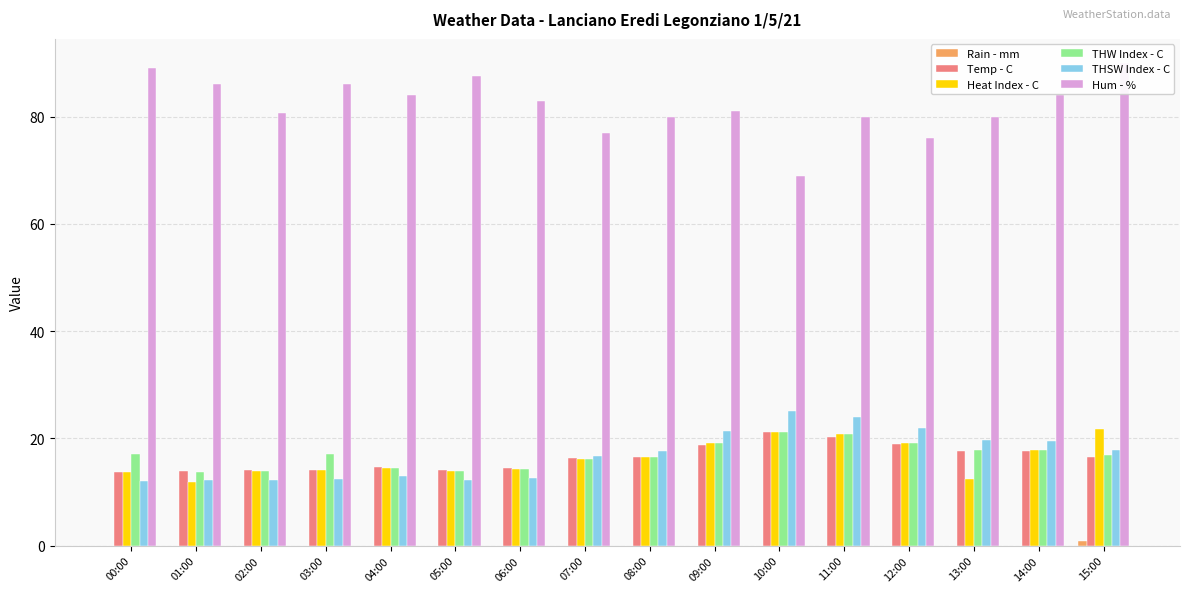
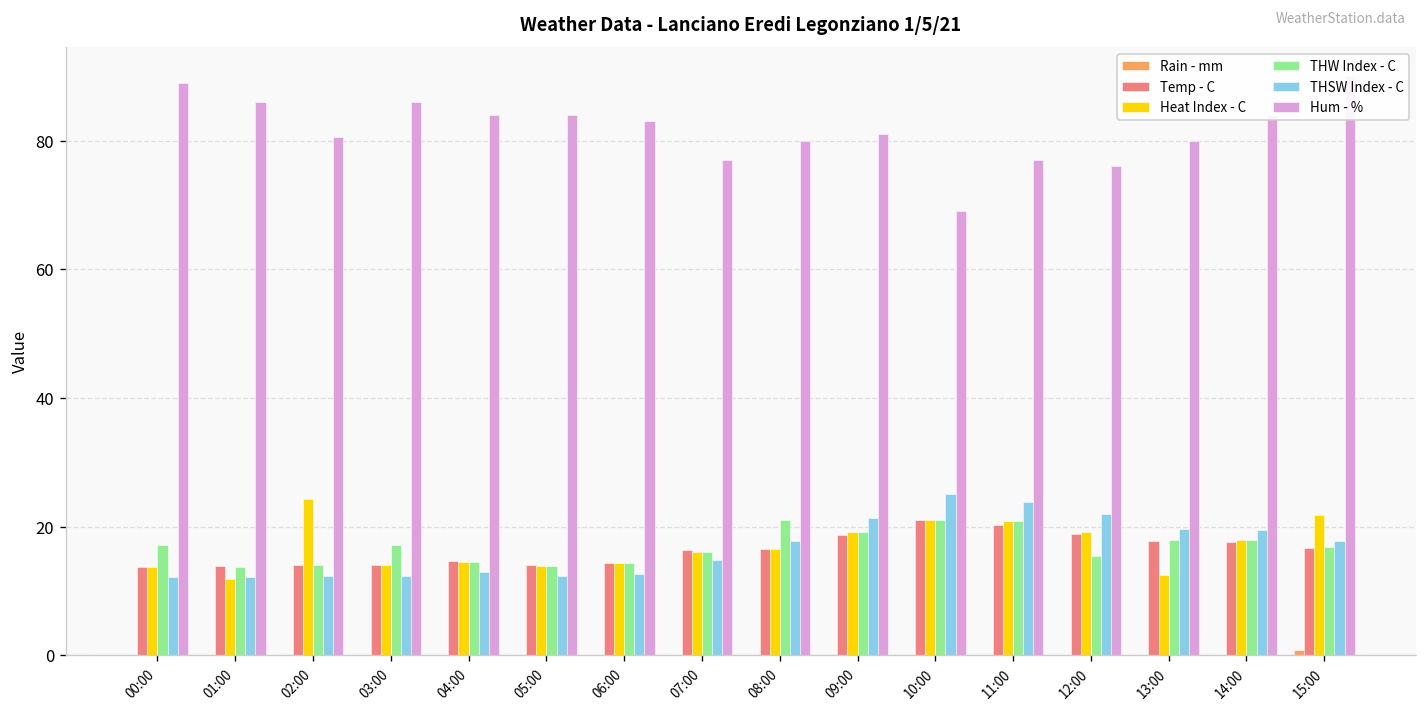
  {
    "Heat Index - C": {
      "00:00": 14,
      "01:00": 12,
-     "02:00": 14,
+     "02:00": 24,
      "03:00": 14,
      "04:00": 15,
      "05:00": 14,
      "06:00": 14,
      "07:00": 16,
      "08:00": 17,
      "09:00": 19,
      "10:00": 21,
      "11:00": 21,
      "12:00": 19,
      "13:00": 13,
      "14:00": 18,
      "15:00": 22
    },
    "THW Index - C": {
      "00:00": 17,
      "01:00": 14,
      "02:00": 14,
      "03:00": 17,
      "04:00": 15,
      "05:00": 14,
      "06:00": 14,
      "07:00": 16,
-     "08:00": 17,
+     "08:00": 21,
      "09:00": 19,
      "10:00": 21,
      "11:00": 21,
-     "12:00": 19,
+     "12:00": 16,
      "13:00": 18,
      "14:00": 18,
      "15:00": 17
    },
    "THSW Index - C": {
      "00:00": 12,
      "01:00": 12,
      "02:00": 12,
      "03:00": 12,
      "04:00": 13,
      "05:00": 12,
      "06:00": 13,
-     "07:00": 17,
+     "07:00": 15,
      "08:00": 18,
      "09:00": 21,
      "10:00": 25,
      "11:00": 24,
      "12:00": 22,
      "13:00": 20,
      "14:00": 20,
      "15:00": 18
    },
    "Hum - %": {
      "00:00": 89,
      "01:00": 86,
      "02:00": 81,
      "03:00": 86,
      "04:00": 84,
-     "05:00": 88,
+     "05:00": 84,
      "06:00": 83,
      "07:00": 77,
      "08:00": 80,
      "09:00": 81,
      "10:00": 69,
-     "11:00": 80,
+     "11:00": 77,
      "12:00": 76,
      "13:00": 80,
      "14:00": 84
    }
  }
